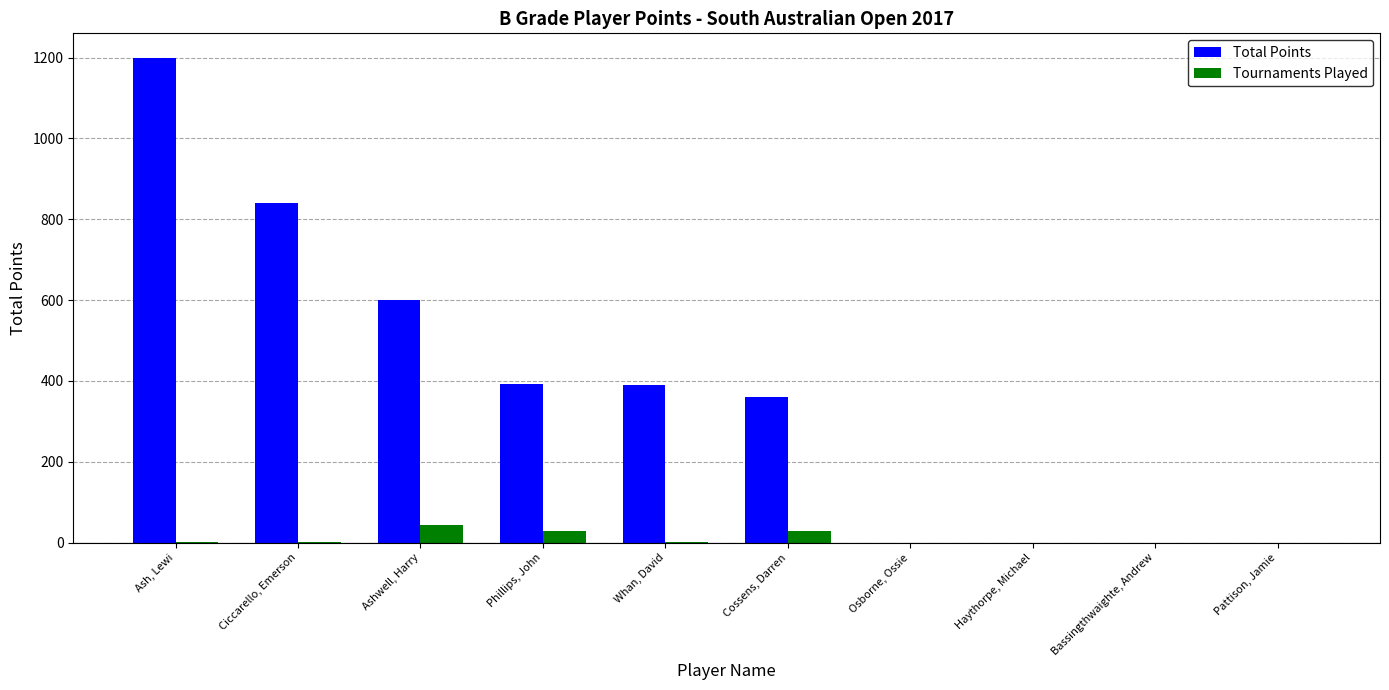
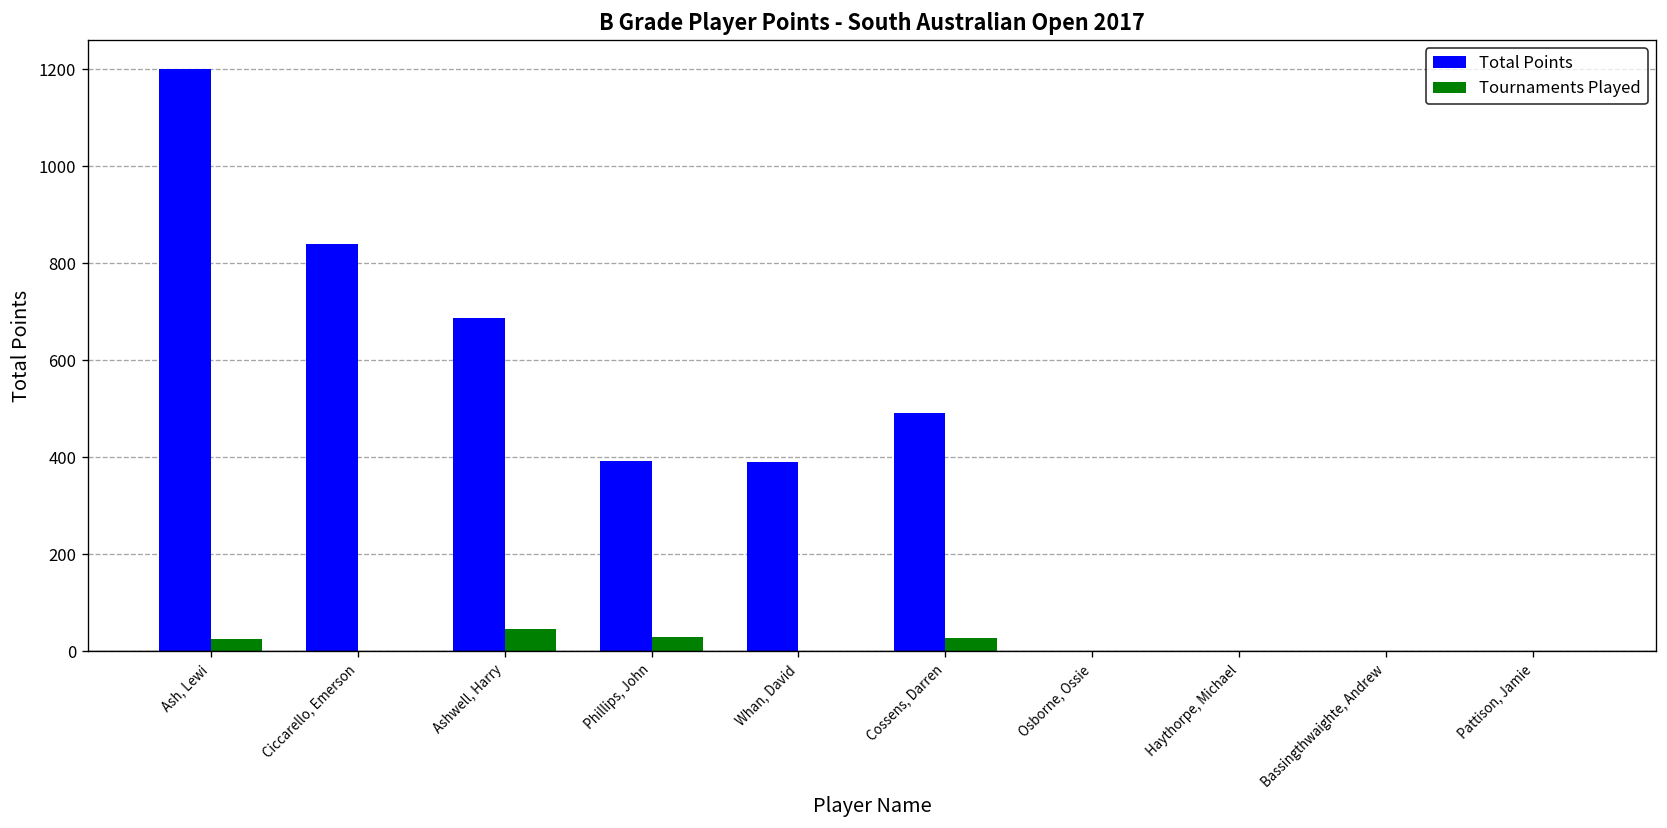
  {
    "Total Points": {
      "Ash, Lewi": 1200,
      "Ciccarello, Emerson": 840,
-     "Ashwell, Harry": 600,
+     "Ashwell, Harry": 690,
      "Phillips, John": 390,
      "Whan, David": 390,
-     "Cossens, Darren": 360,
+     "Cossens, Darren": 490,
      "Osborne, Ossie": 0,
      "Haythorpe, Michael": 0,
      "Bassingthwaighte, Andrew": 0,
      "Pattison, Jamie": 0
    },
    "Tournaments Played": {
-     "Ash, Lewi": 0,
+     "Ash, Lewi": 30,
      "Ashwell, Harry": 50,
      "Phillips, John": 30,
      "Cossens, Darren": 30,
      "Osborne, Ossie": 0,
      "Haythorpe, Michael": 0,
      "Bassingthwaighte, Andrew": 0,
      "Pattison, Jamie": 0
    }
  }
